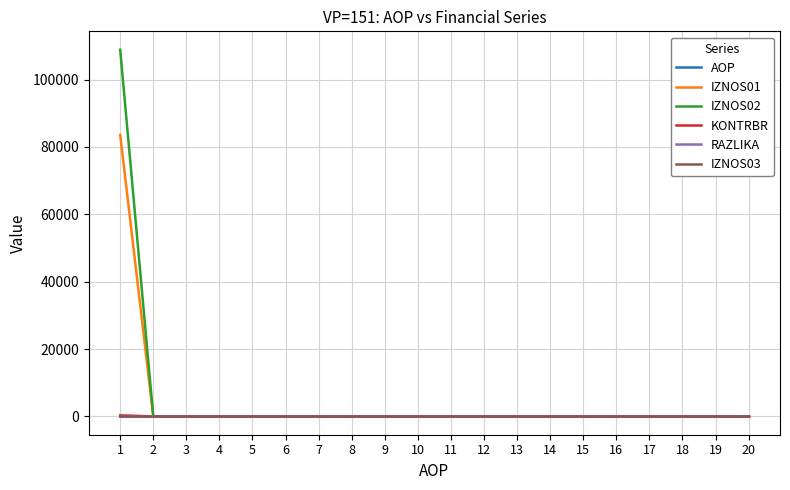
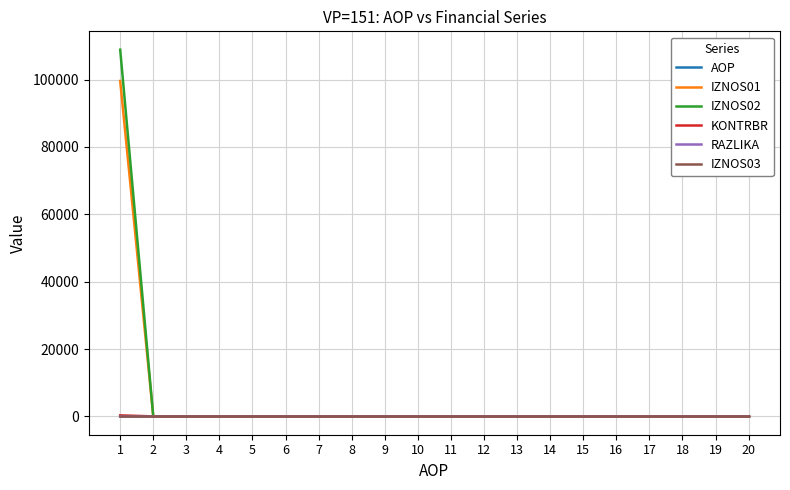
  {
    "IZNOS01": {
-     "1": 84000
+     "1": 100000
    },
    "IZNOS02": {
      "1": 109000
    }
  }
